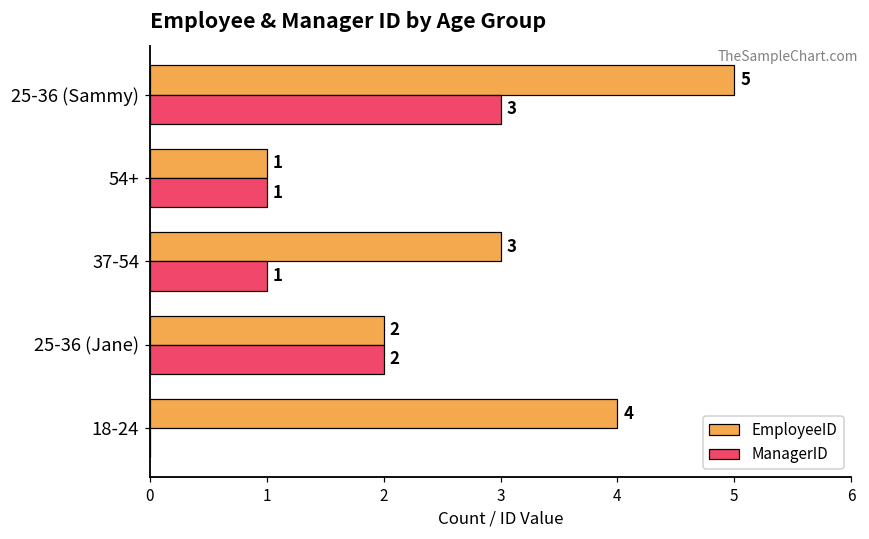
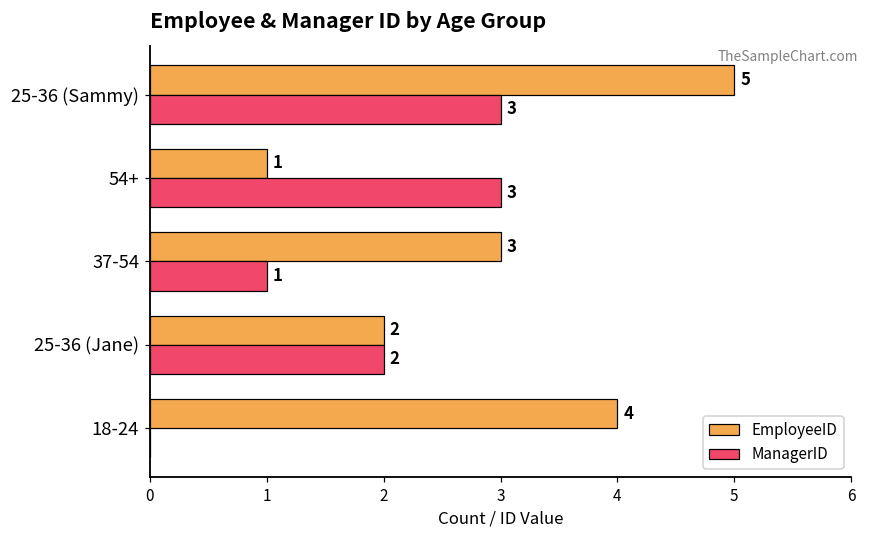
  {
    "EmployeeID": {
      "25-36 (Sammy)": 5,
      "54+": 1,
      "37-54": 3,
      "25-36 (Jane)": 2,
      "18-24": 4
    },
    "ManagerID": {
      "25-36 (Sammy)": 3,
-     "54+": 1,
+     "54+": 3,
      "37-54": 1,
      "25-36 (Jane)": 2
    }
  }
